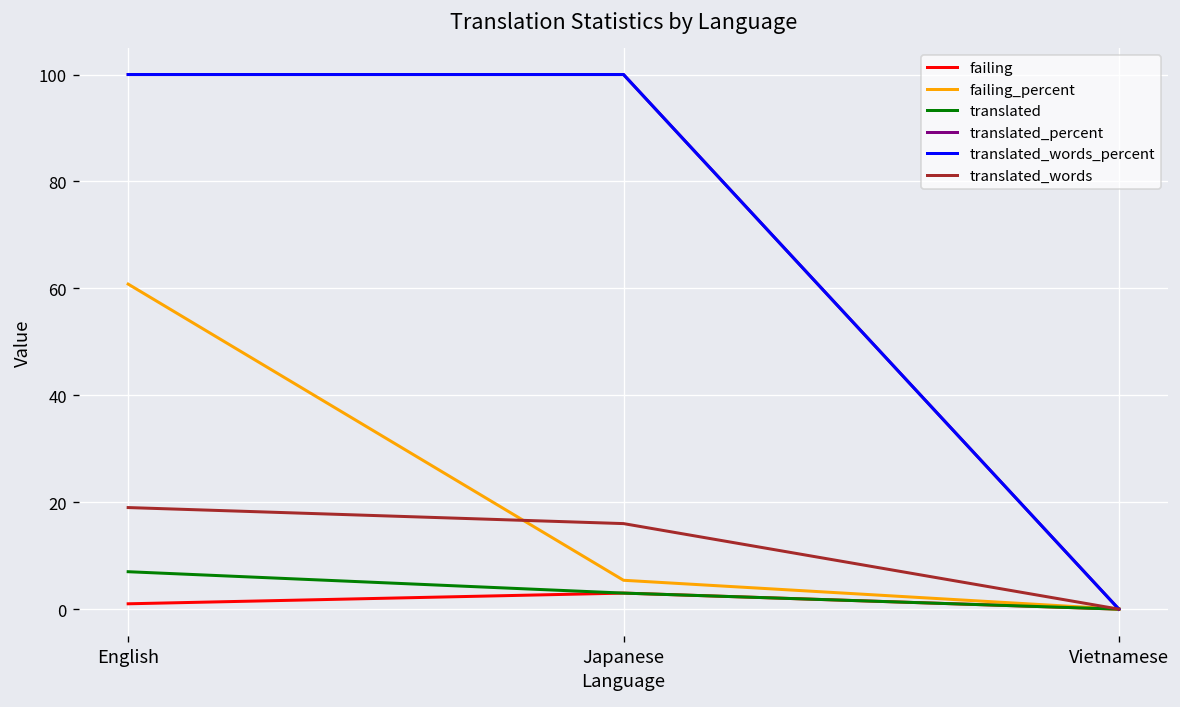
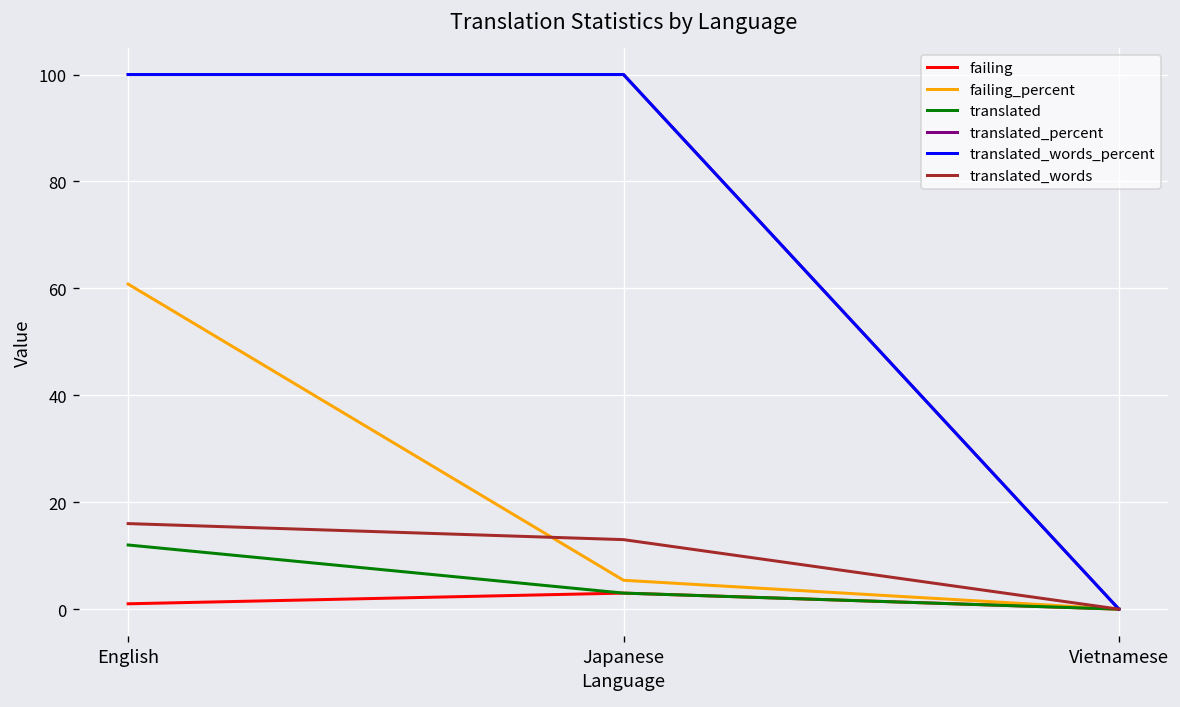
  {
    "failing": {
      "English": 1
    },
    "failing_percent": {
      "English": 61,
      "Japanese": 5
    },
    "translated": {
-     "English": 7
+     "English": 12
    },
    "translated_words_percent": {
      "English": 100,
      "Japanese": 100
    },
    "translated_words": {
-     "English": 19,
-     "Japanese": 16
+     "English": 16,
+     "Japanese": 13
    }
  }
